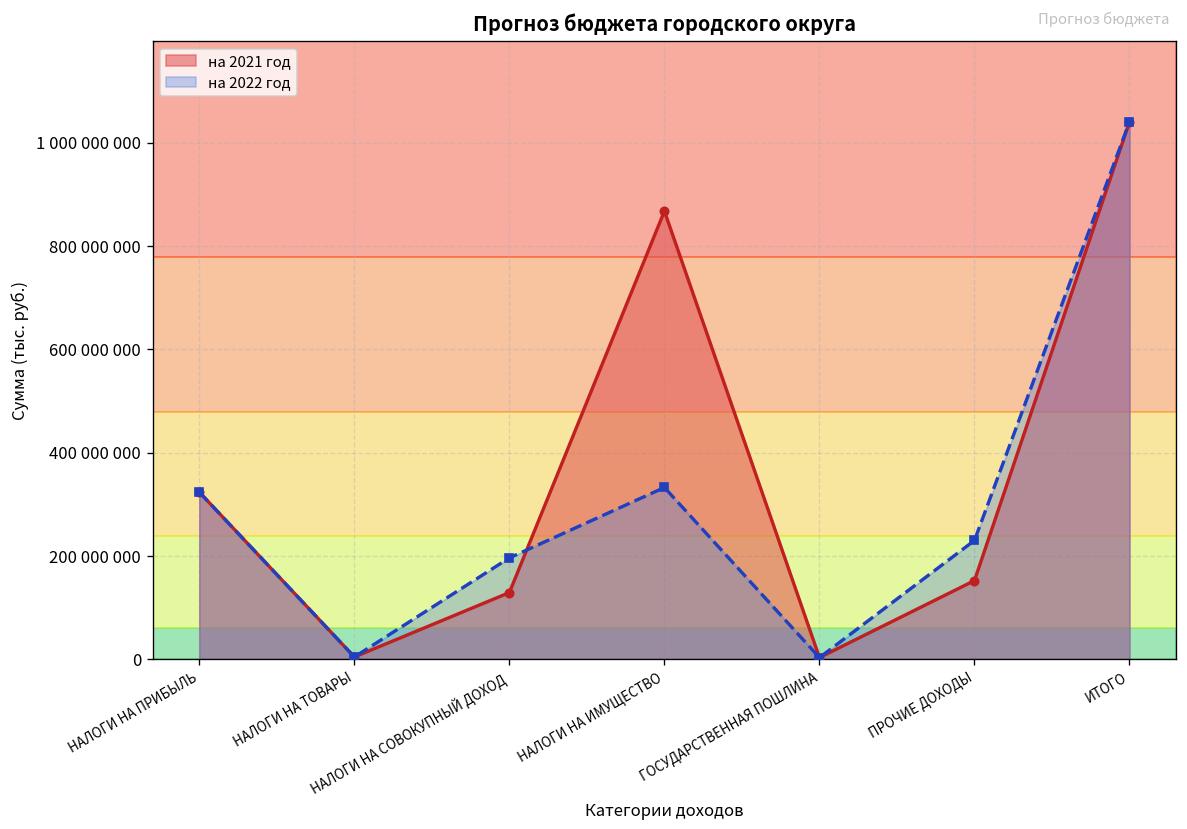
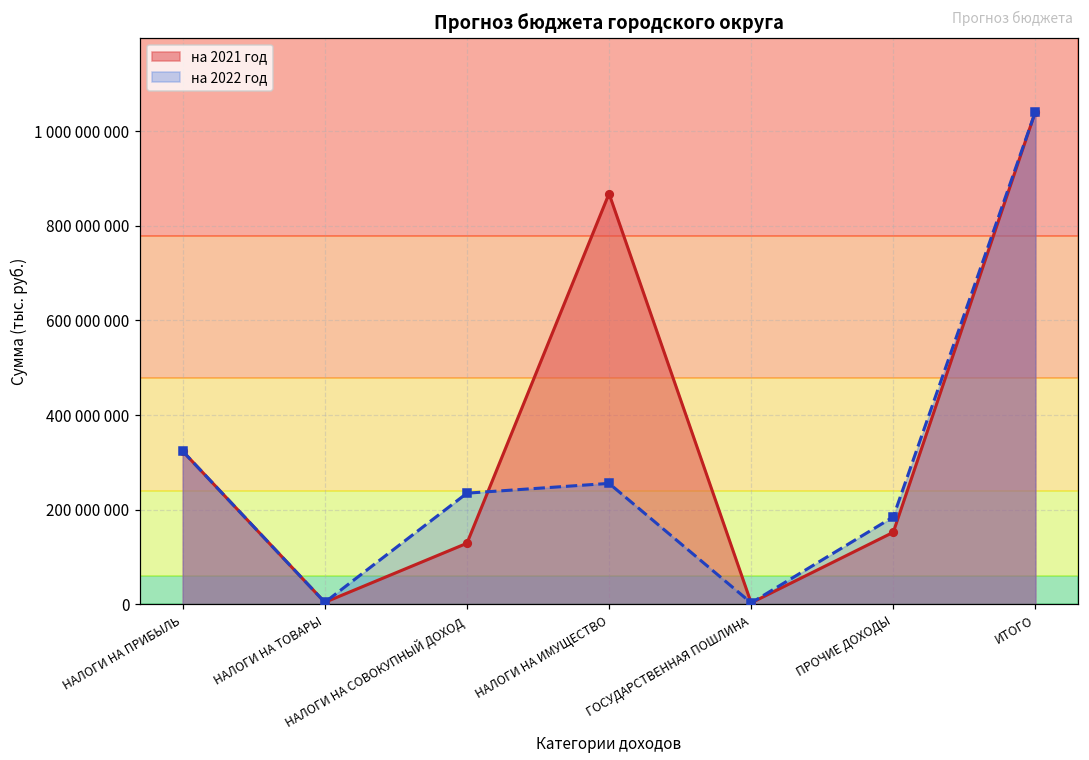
  {
    "на 2021 год": {
      "НАЛОГИ НА СОВОКУПНЫЙ ДОХОД": 130000000,
      "НАЛОГИ НА ИМУЩЕСТВО": 870000000,
      "ПРОЧИЕ ДОХОДЫ": 150000000
    },
    "на 2022 год": {
-     "НАЛОГИ НА СОВОКУПНЫЙ ДОХОД": 200000000,
-     "НАЛОГИ НА ИМУЩЕСТВО": 330000000,
-     "ПРОЧИЕ ДОХОДЫ": 230000000
+     "НАЛОГИ НА СОВОКУПНЫЙ ДОХОД": 230000000,
+     "НАЛОГИ НА ИМУЩЕСТВО": 260000000,
+     "ПРОЧИЕ ДОХОДЫ": 180000000
    }
  }
